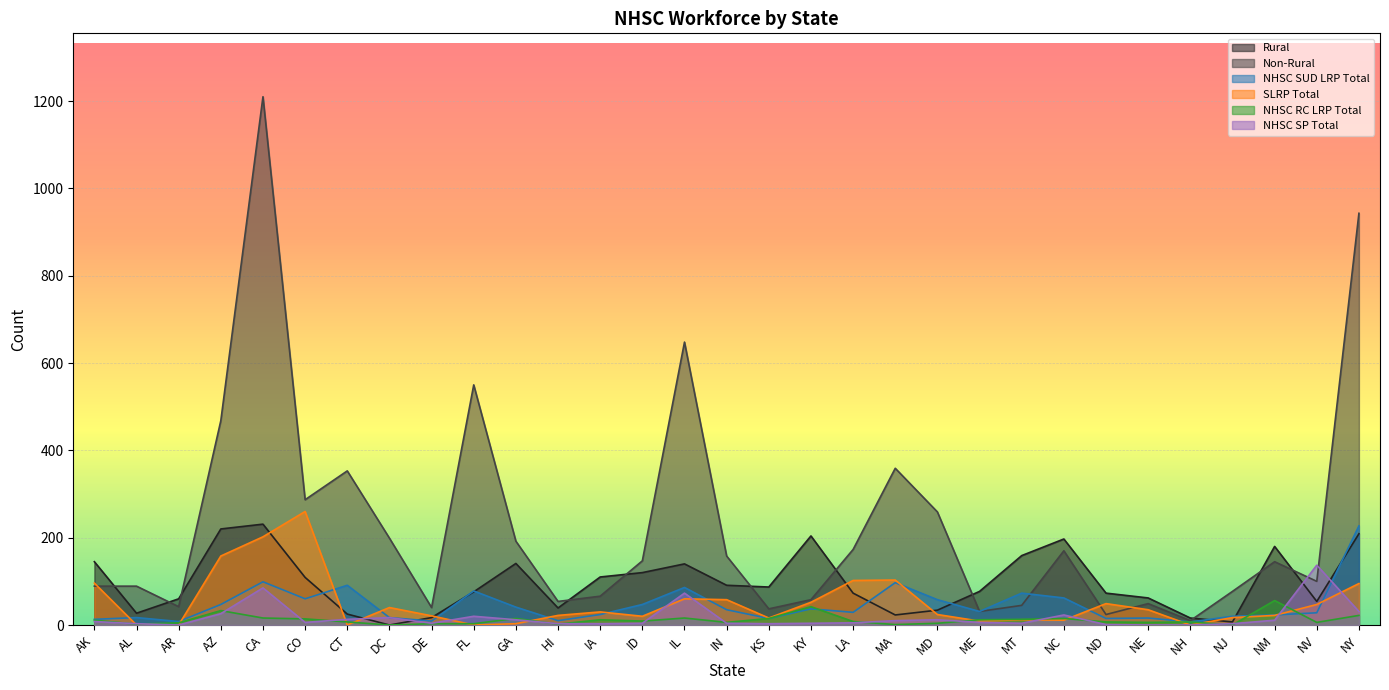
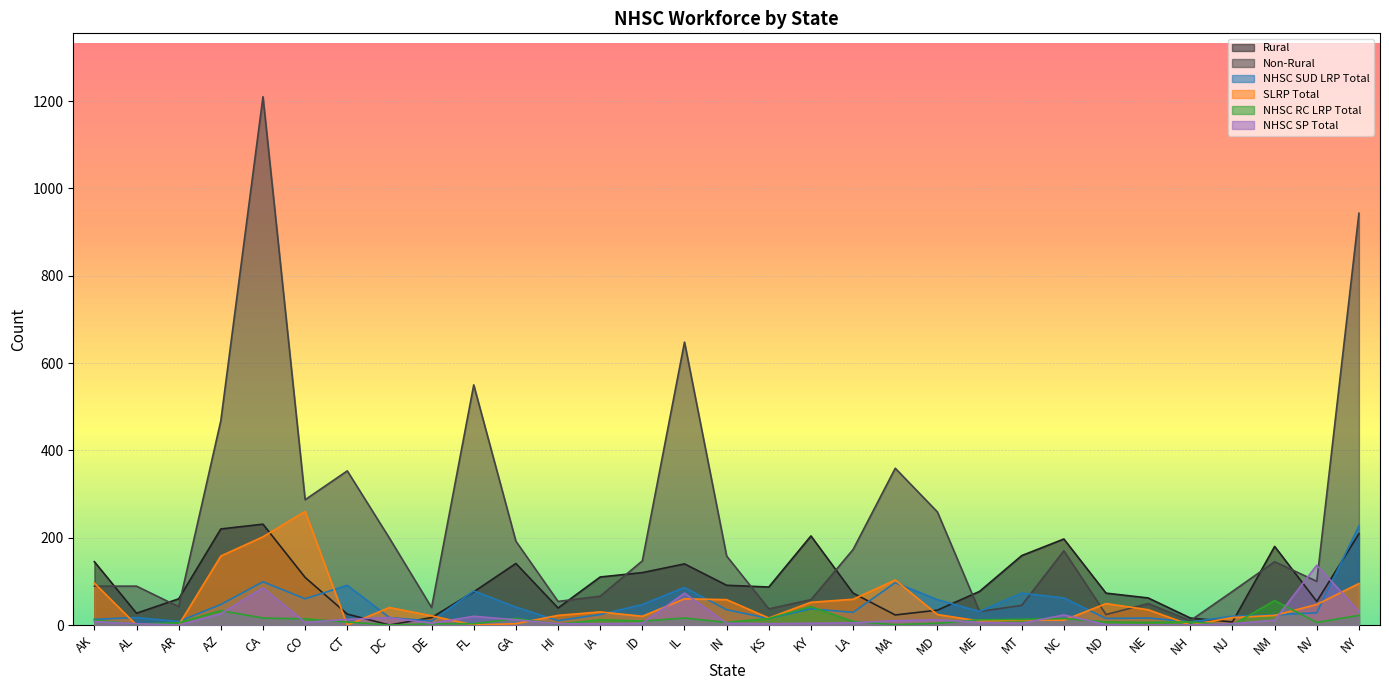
  {
    "NHSC SUD LRP Total": {
      "AL": 20,
      "AZ": 50,
      "CA": 100,
      "CO": 60,
      "CT": 90,
      "GA": 40,
      "HI": 10,
      "IA": 20,
      "ID": 50,
      "IL": 90,
      "IN": 40,
      "LA": 30,
      "MA": 100,
      "MD": 60,
      "MT": 70,
      "NC": 60,
      "ND": 20,
      "NE": 20,
      "NV": 30,
      "NY": 230
    },
    "SLRP Total": {
      "AK": 100,
      "AZ": 160,
      "CA": 200,
      "CO": 260,
      "CT": 0,
      "DC": 40,
      "GA": 0,
      "HI": 20,
      "IA": 30,
      "ID": 20,
      "IL": 60,
      "IN": 60,
      "KY": 50,
-     "LA": 100,
+     "LA": 60,
      "MA": 100,
      "MD": 20,
      "ND": 50,
      "NE": 40,
      "NV": 50,
      "NY": 100
    },
    "NHSC RC LRP Total": {
      "AZ": 30,
      "CA": 20,
      "CO": 10,
      "CT": 10,
      "IA": 10,
      "IL": 20,
      "MA": 0,
      "MD": 0,
      "ND": 10,
      "NE": 10,
      "NM": 60,
      "NV": 10,
      "NY": 20
    },
    "NHSC SP Total": {
      "AZ": 30,
      "CA": 90,
      "CO": 10,
      "CT": 10,
      "FL": 20,
      "IA": 0,
      "IL": 70,
      "KS": 0,
      "KY": 0,
      "MA": 10,
      "MD": 10,
      "MT": 0,
      "NC": 20,
      "ND": 0,
      "NE": 0,
      "NM": 10,
      "NV": 140,
      "NY": 30
    }
  }
